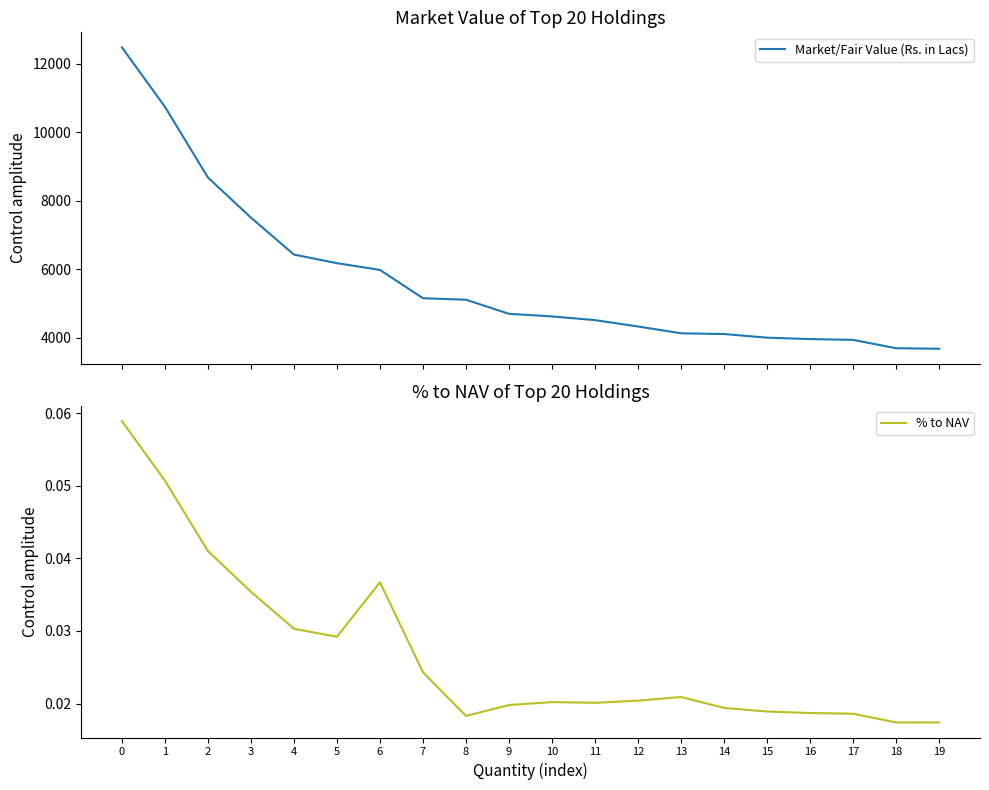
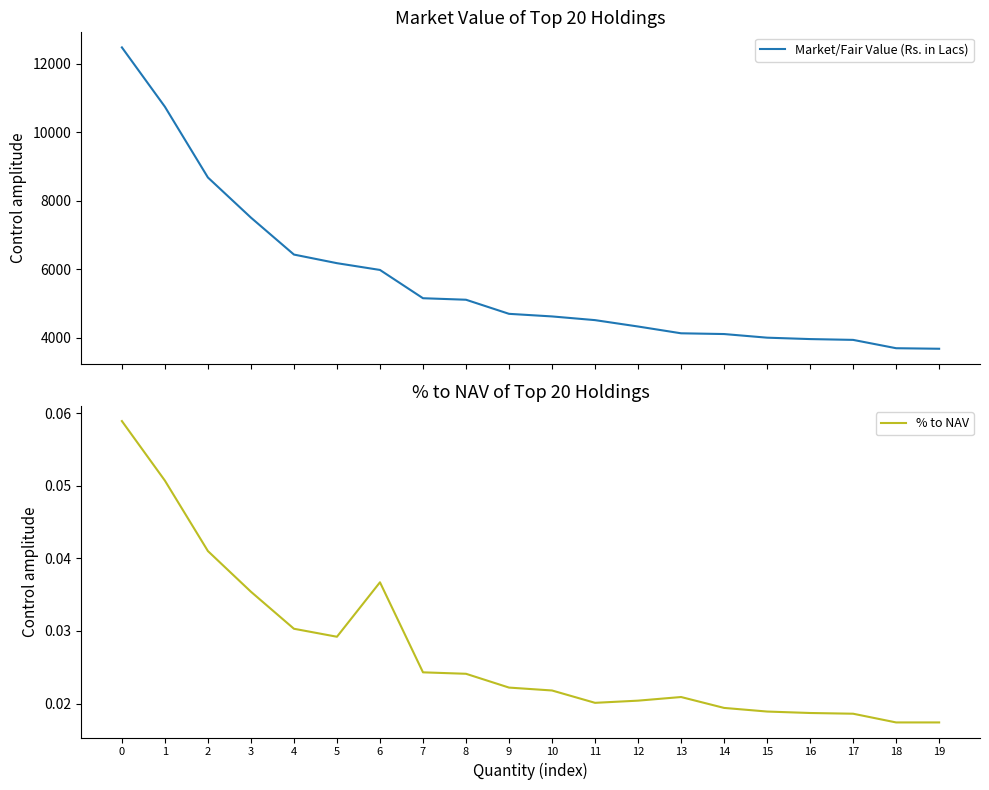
  {
    "% to NAV of Top 20 Holdings": {
      "0": 0.059,
      "1": 0.051,
      "2": 0.041,
      "3": 0.035,
      "4": 0.030,
      "5": 0.029,
      "6": 0.037,
      "7": 0.024,
-     "8": 0.018,
-     "9": 0.020,
-     "10": 0.020,
+     "8": 0.024,
+     "9": 0.022,
+     "10": 0.022,
      "11": 0.020,
      "12": 0.020,
      "13": 0.021,
      "14": 0.019,
      "15": 0.019,
      "16": 0.019,
      "17": 0.019,
      "18": 0.017,
      "19": 0.017
    }
  }
